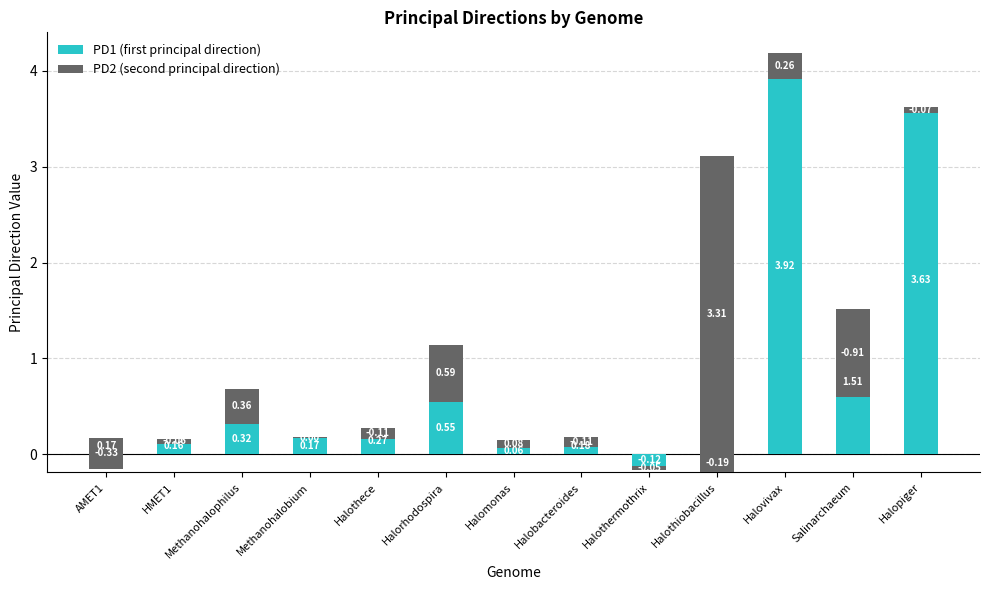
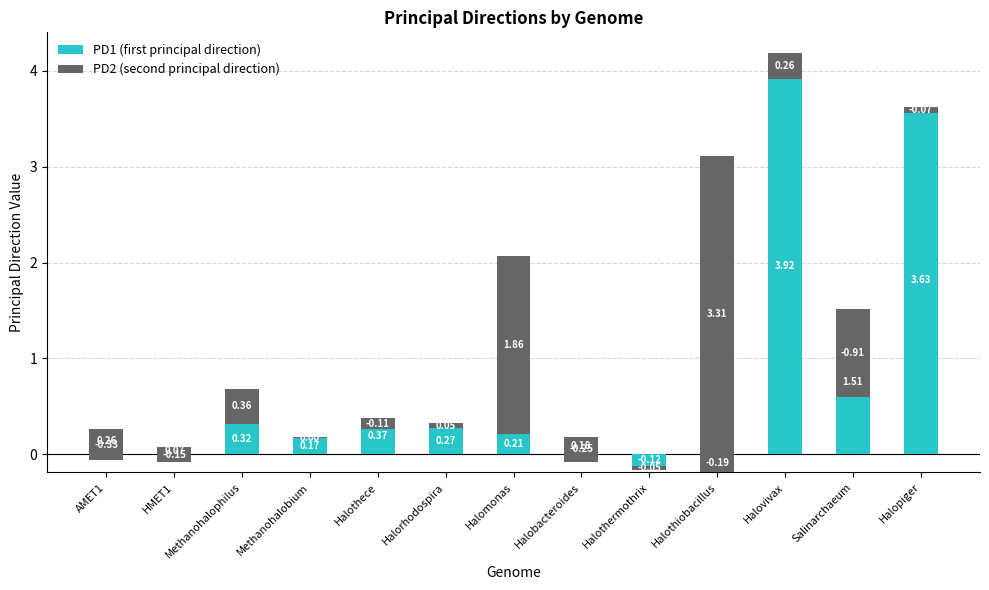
  {
    "PD1 (first principal direction)": {
-     "AMET1": 0.17,
-     "HMET1": 0.16,
+     "AMET1": 0.26,
+     "HMET1": 0.07,
      "Methanohalophilus": 0.32,
      "Methanohalobium": 0.17,
-     "Halothece": 0.27,
-     "Halorhodospira": 0.55,
-     "Halomonas": 0.06,
+     "Halothece": 0.37,
+     "Halorhodospira": 0.27,
+     "Halomonas": 0.21,
      "Halothiobacillus": -0.19,
      "Halovivax": 3.92,
      "Halopiger": 3.63
    },
    "PD2 (second principal direction)": {
-     "HMET1": -0.06,
+     "HMET1": -0.15,
      "Methanohalophilus": 0.36,
-     "Halorhodospira": 0.59,
-     "Halomonas": 0.08,
-     "Halobacteroides": -0.11,
+     "Halorhodospira": 0.05,
+     "Halomonas": 1.86,
+     "Halobacteroides": -0.25,
      "Halothiobacillus": 3.31,
      "Halovivax": 0.26
    }
  }
